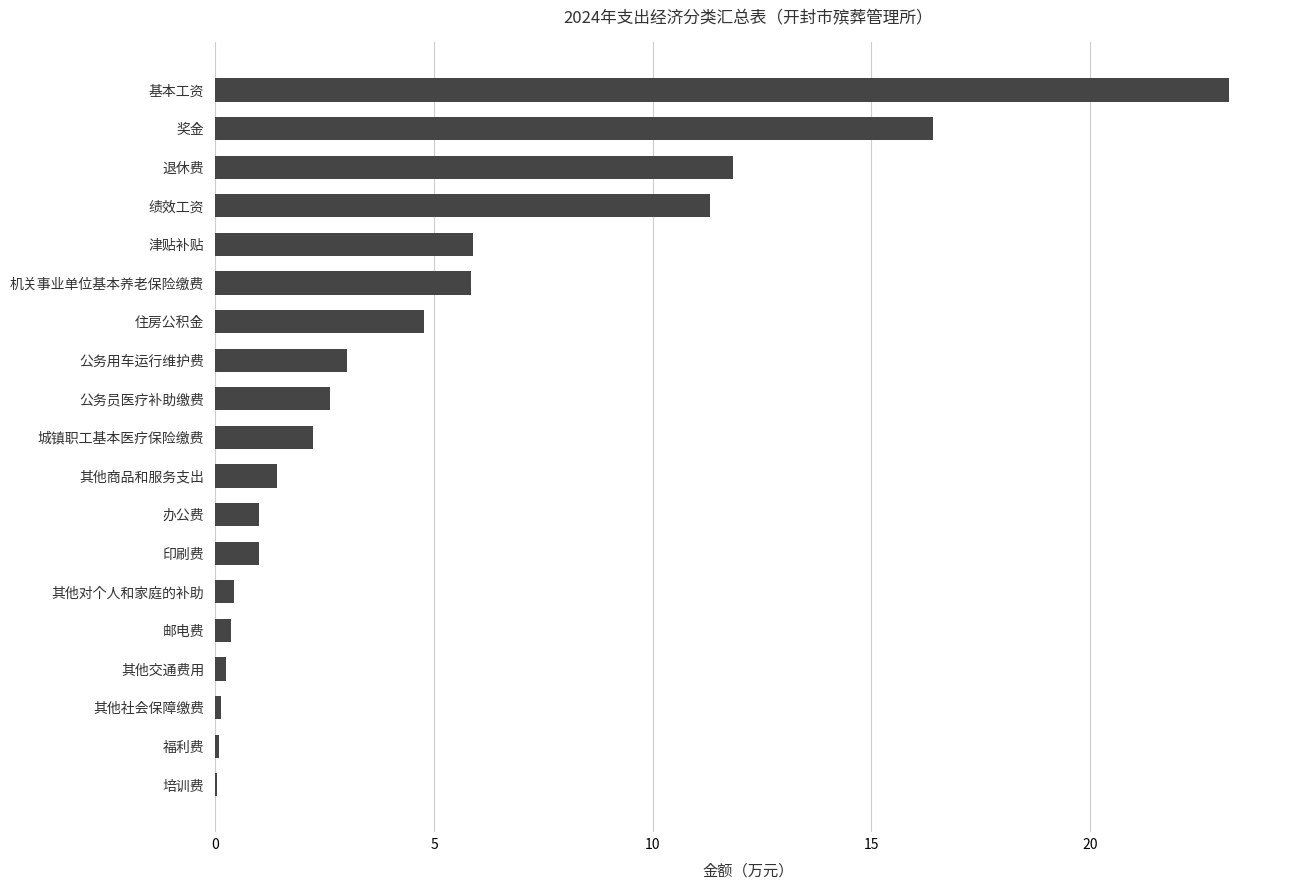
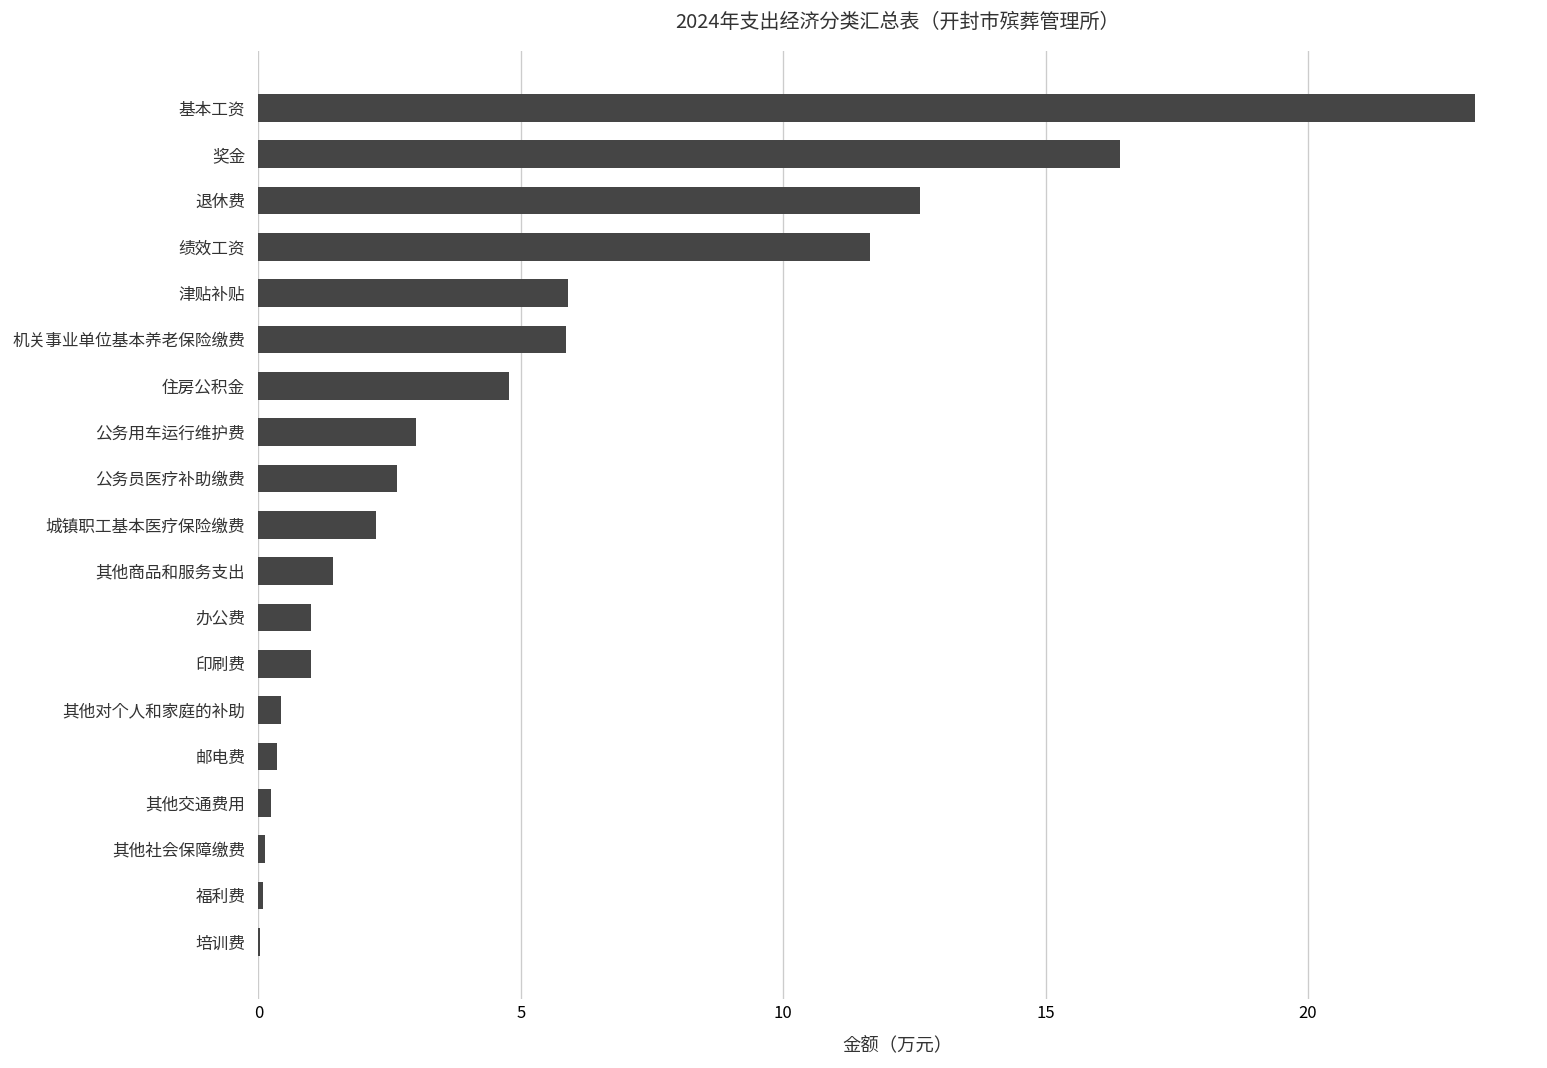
  {
    "基本工资": 23.2,
    "奖金": 16.4,
-   "退休费": 11.8,
-   "绩效工资": 11.3,
+   "退休费": 12.6,
+   "绩效工资": 11.6,
    "津贴补贴": 5.9,
    "机关事业单位基本养老保险缴费": 5.9,
    "住房公积金": 4.8,
    "公务用车运行维护费": 3.0,
    "公务员医疗补助缴费": 2.6,
    "城镇职工基本医疗保险缴费": 2.2,
    "其他商品和服务支出": 1.4,
    "办公费": 1.0,
    "印刷费": 1.0,
    "其他对个人和家庭的补助": 0.4,
    "邮电费": 0.4,
    "其他交通费用": 0.2,
    "其他社会保障缴费": 0.1,
    "福利费": 0.1
  }
